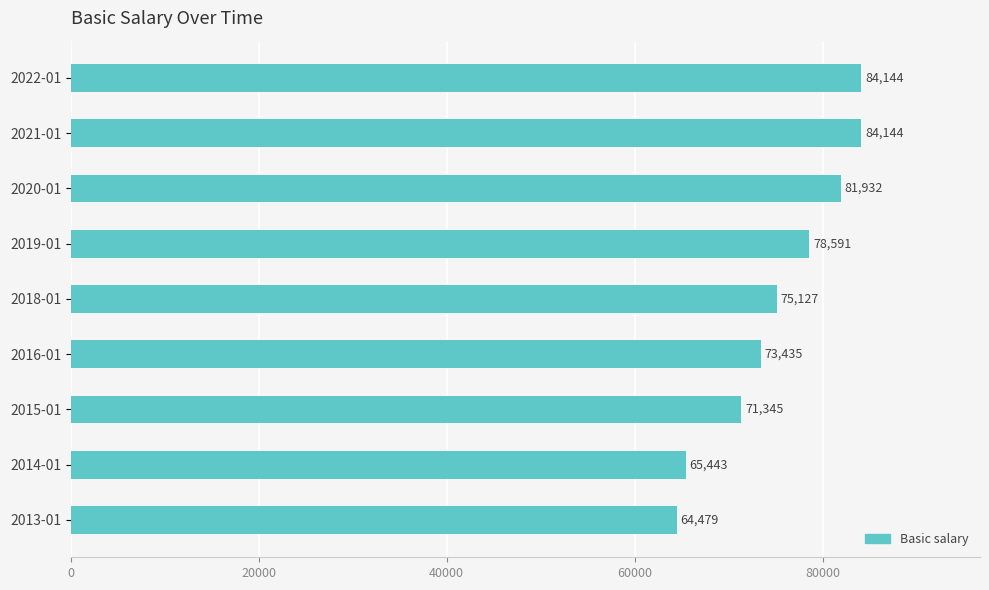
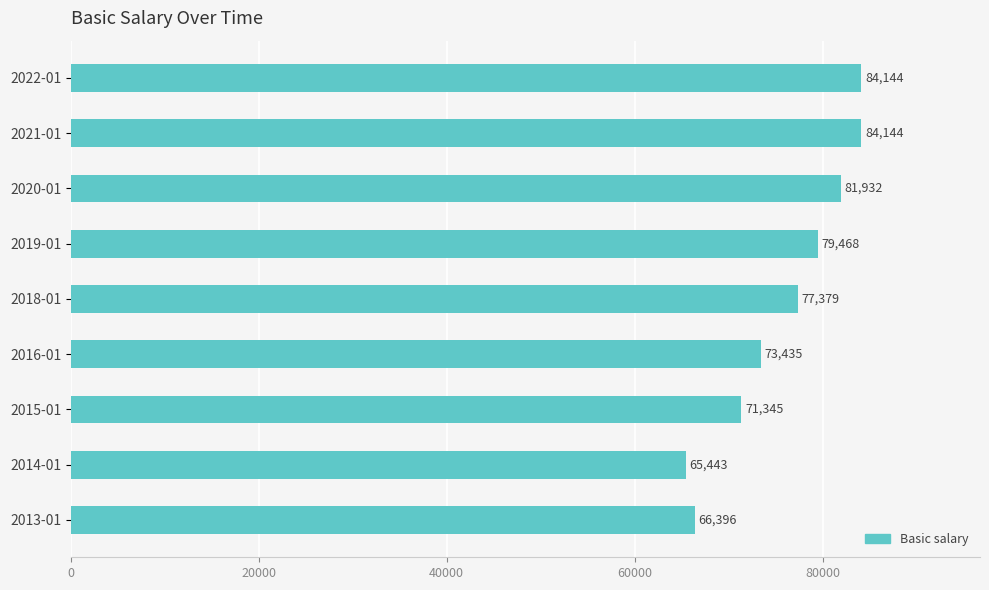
  {
    "2022-01": "84,144",
    "2021-01": "84,144",
    "2020-01": "81,932",
-   "2019-01": "78,591",
-   "2018-01": "75,127",
+   "2019-01": "79,468",
+   "2018-01": "77,379",
    "2016-01": "73,435",
    "2015-01": "71,345",
    "2014-01": "65,443",
-   "2013-01": "64,479"
+   "2013-01": "66,396"
  }
